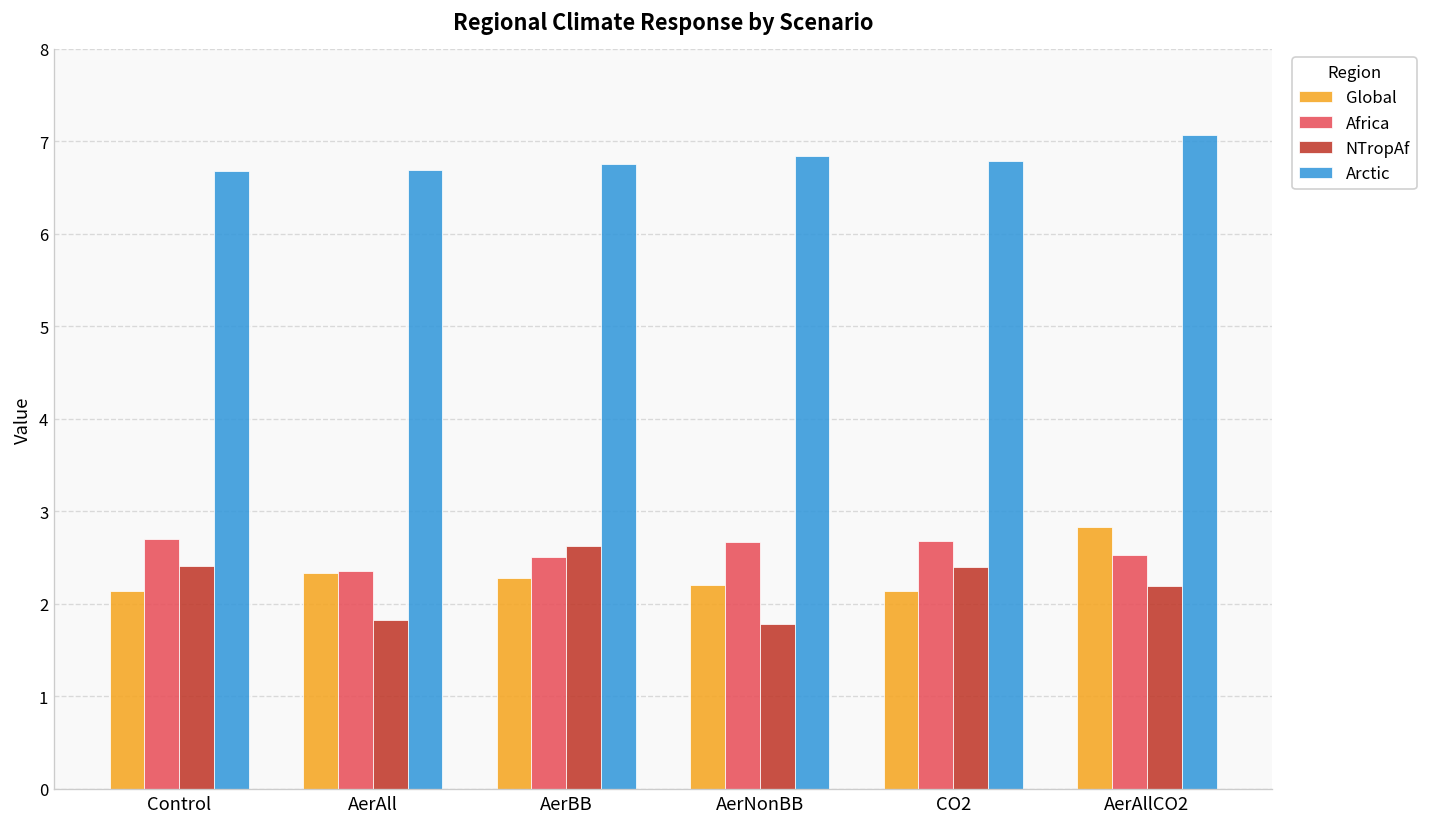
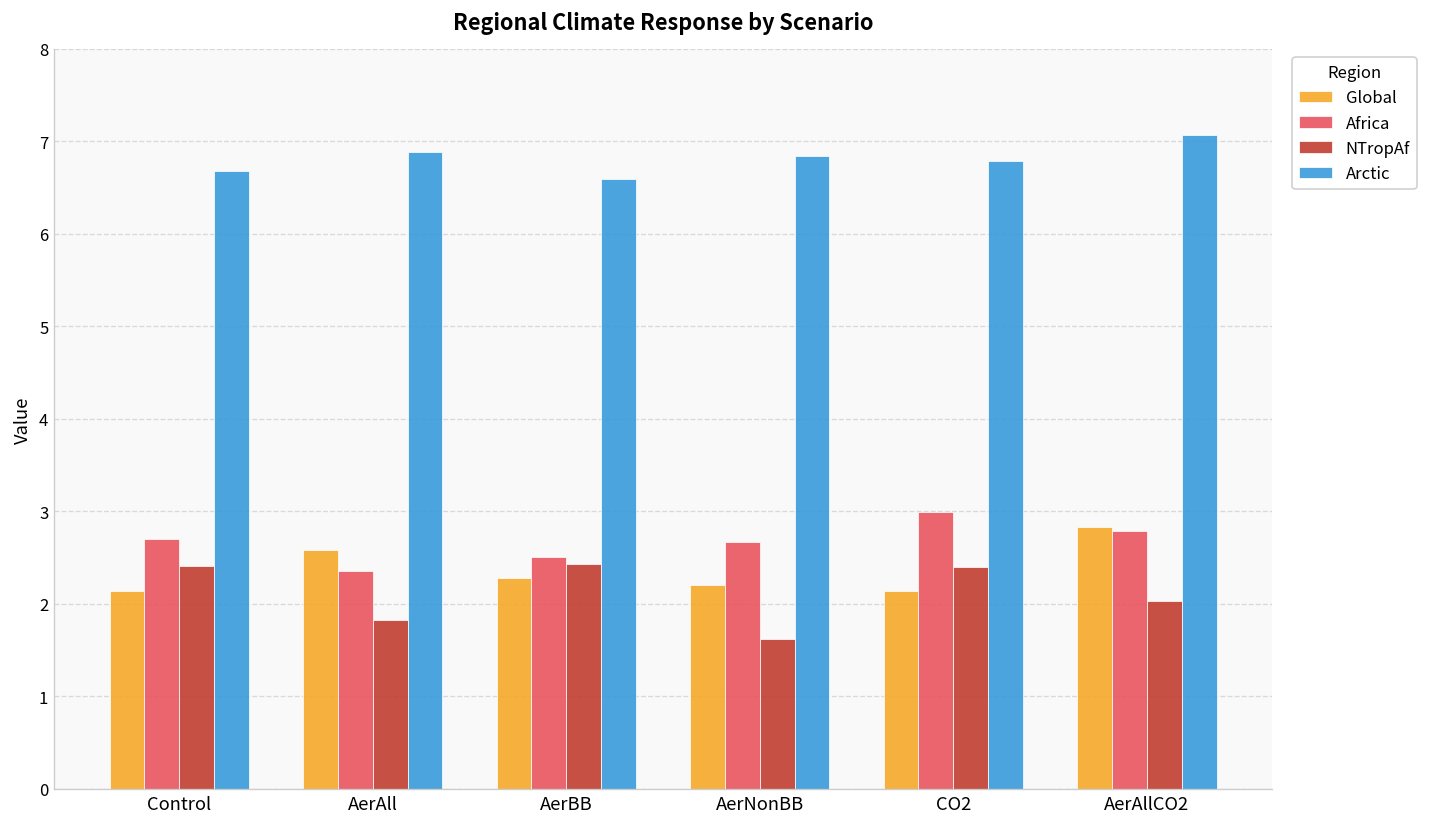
  {
    "Global": {
      "Control": 2.1,
-     "AerAll": 2.3,
+     "AerAll": 2.6,
      "AerBB": 2.3,
      "AerNonBB": 2.2,
      "CO2": 2.1,
      "AerAllCO2": 2.8
    },
    "Africa": {
      "Control": 2.7,
      "AerAll": 2.4,
      "AerBB": 2.5,
      "AerNonBB": 2.7,
-     "CO2": 2.7,
-     "AerAllCO2": 2.5
+     "CO2": 3.0,
+     "AerAllCO2": 2.8
    },
    "NTropAf": {
      "Control": 2.4,
      "AerAll": 1.8,
-     "AerBB": 2.6,
-     "AerNonBB": 1.8,
+     "AerBB": 2.4,
+     "AerNonBB": 1.6,
      "CO2": 2.4,
-     "AerAllCO2": 2.2
+     "AerAllCO2": 2.0
    },
    "Arctic": {
      "Control": 6.7,
-     "AerAll": 6.7,
-     "AerBB": 6.8,
+     "AerAll": 6.9,
+     "AerBB": 6.6,
      "AerNonBB": 6.8,
      "CO2": 6.8,
      "AerAllCO2": 7.1
    }
  }
